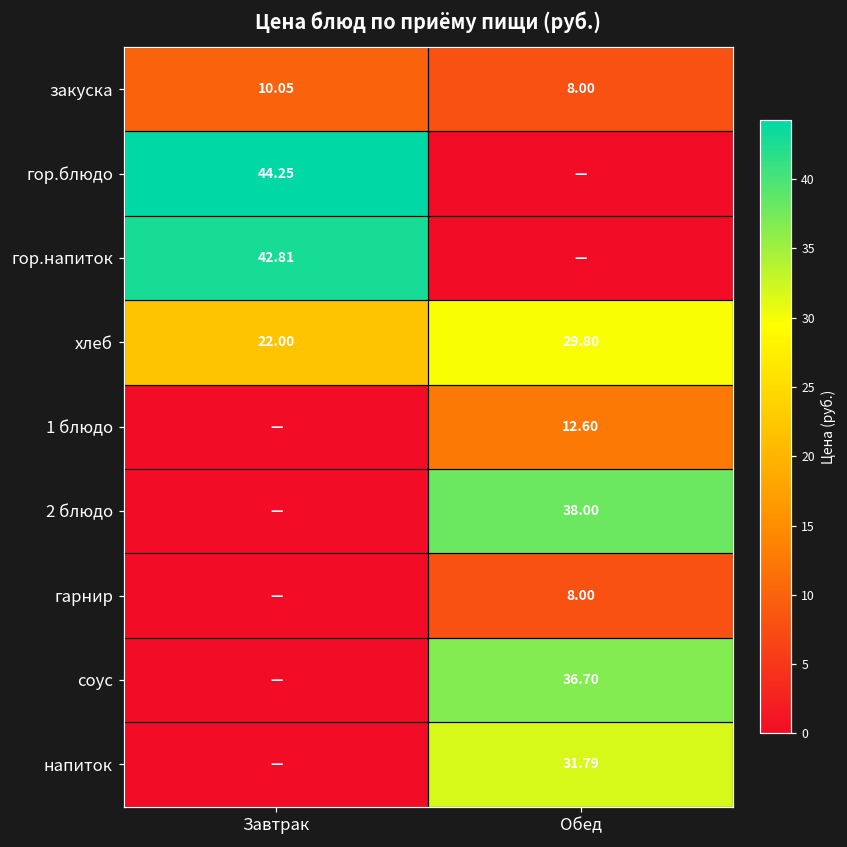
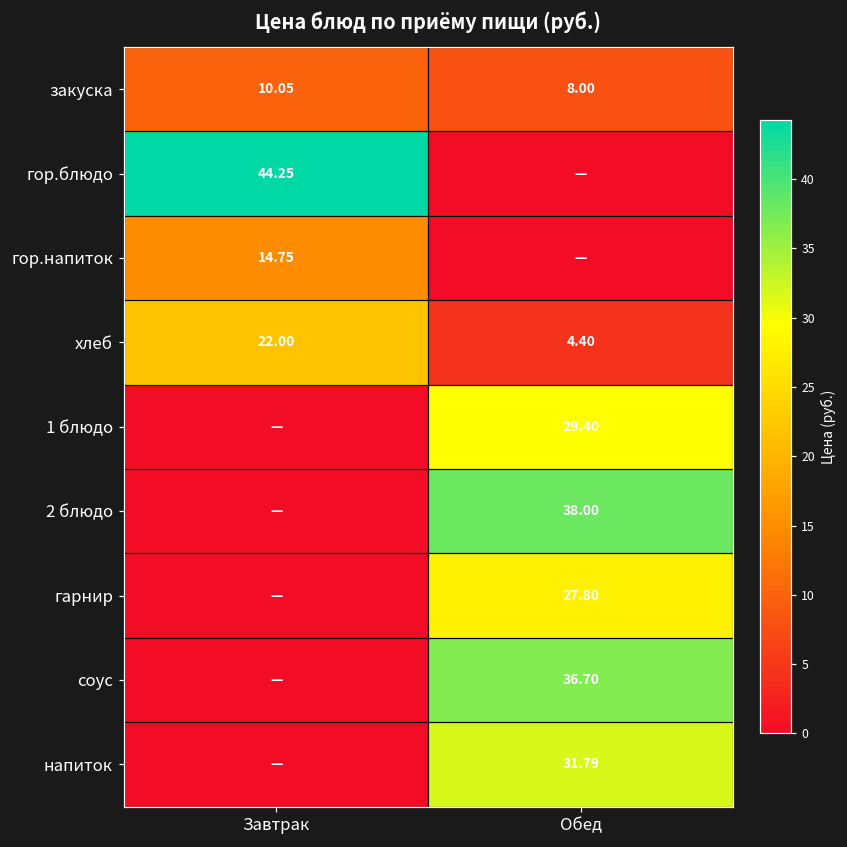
  {
    "закуска": {
      "Завтрак": 10.05,
      "Обед": 8.00
    },
    "гор.блюдо": {
      "Завтрак": 44.25
    },
    "гор.напиток": {
-     "Завтрак": 42.81
+     "Завтрак": 14.75
    },
    "хлеб": {
      "Завтрак": 22.00,
-     "Обед": 29.80
+     "Обед": 4.40
    },
    "1 блюдо": {
-     "Обед": 12.60
+     "Обед": 29.40
    },
    "2 блюдо": {
      "Обед": 38.00
    },
    "гарнир": {
-     "Обед": 8.00
+     "Обед": 27.80
    },
    "соус": {
      "Обед": 36.70
    },
    "напиток": {
      "Обед": 31.79
    }
  }
